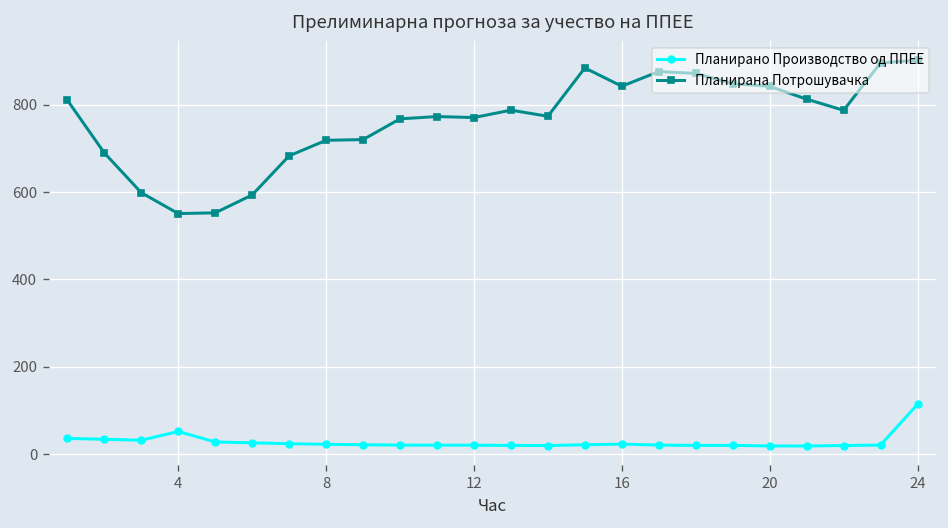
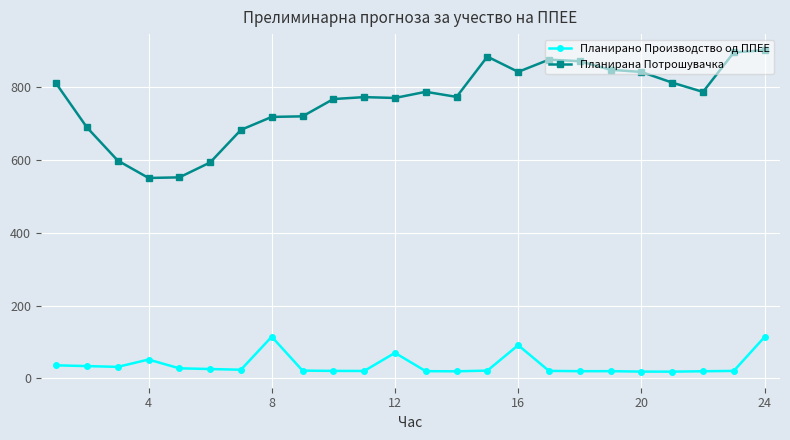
  {
    "Планирано Производство од ППЕЕ": {
      "4": 50,
-     "8": 20,
-     "12": 20,
-     "16": 20,
+     "8": 110,
+     "12": 70,
+     "16": 90,
      "20": 20,
      "24": 110
    },
    "Планирана Потрошувачка": {
      "4": 550,
      "8": 720,
      "12": 770,
      "16": 840
    }
  }
